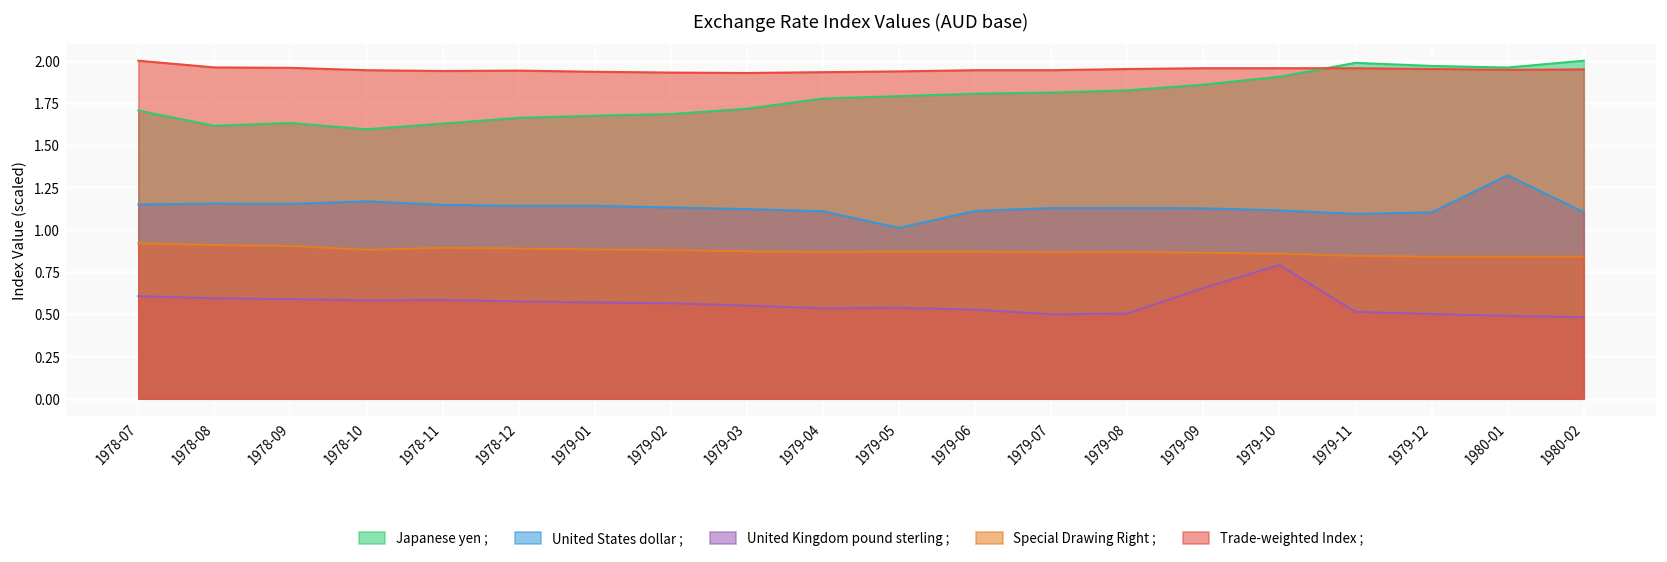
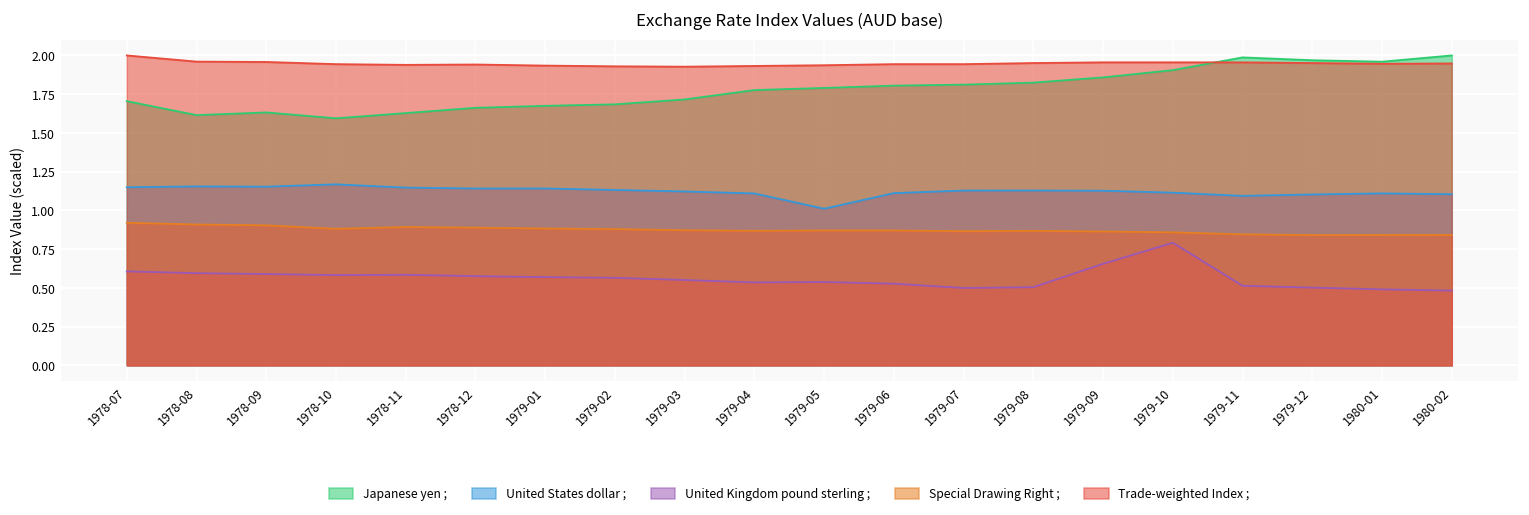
  {
    "Japanese yen ;": {
      "1978-07": 1.71,
      "1978-08": 1.61,
      "1978-09": 1.63,
      "1978-10": 1.59,
      "1978-11": 1.63,
      "1978-12": 1.66,
      "1979-01": 1.67,
      "1979-02": 1.68,
      "1979-03": 1.72,
      "1979-04": 1.78,
      "1979-05": 1.79,
      "1979-06": 1.81,
      "1979-07": 1.81,
      "1979-08": 1.82,
      "1979-09": 1.86,
      "1979-10": 1.91,
      "1979-11": 1.99,
      "1979-12": 1.97,
      "1980-02": 2.00
    },
    "United States dollar ;": {
      "1978-07": 1.15,
      "1978-08": 1.15,
      "1978-09": 1.15,
      "1978-10": 1.17,
      "1978-11": 1.15,
      "1978-12": 1.14,
      "1979-01": 1.14,
      "1979-02": 1.13,
      "1979-03": 1.12,
      "1979-04": 1.11,
      "1979-05": 1.01,
      "1979-06": 1.11,
      "1979-07": 1.13,
      "1979-08": 1.13,
      "1979-09": 1.13,
      "1979-10": 1.11,
      "1979-11": 1.09,
      "1979-12": 1.10,
-     "1980-01": 1.32,
+     "1980-01": 1.11,
      "1980-02": 1.10
    },
    "United Kingdom pound sterling ;": {
      "1978-07": 0.61,
      "1978-08": 0.59,
      "1978-09": 0.59,
      "1978-10": 0.58,
      "1978-11": 0.58,
      "1978-12": 0.58,
      "1979-01": 0.57,
      "1979-02": 0.56,
      "1979-03": 0.55,
      "1979-04": 0.54,
      "1979-05": 0.54,
      "1979-06": 0.53,
      "1979-07": 0.50,
      "1979-08": 0.50,
      "1979-09": 0.66,
      "1979-10": 0.79,
      "1979-11": 0.51,
      "1979-12": 0.50,
      "1980-01": 0.49,
      "1980-02": 0.48
    }
  }
